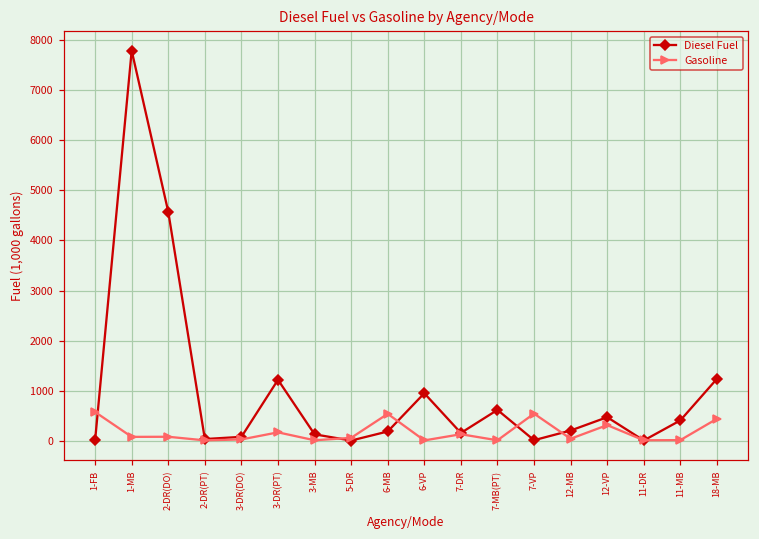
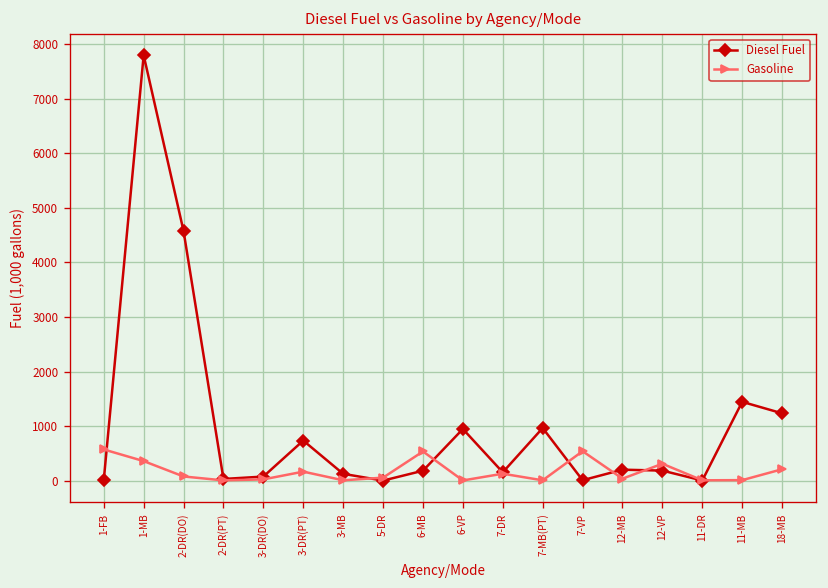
  {
    "Diesel Fuel": {
      "1-FB": 0,
      "1-MB": 7800,
      "2-DR(DO)": 4600,
-     "3-DR(PT)": 1200,
+     "3-DR(PT)": 700,
      "3-MB": 100,
      "6-MB": 200,
      "6-VP": 900,
-     "7-MB(PT)": 600,
+     "7-MB(PT)": 1000,
      "7-VP": 0,
      "12-MB": 200,
-     "12-VP": 500,
-     "11-MB": 400,
+     "12-VP": 200,
+     "11-MB": 1400,
      "18-MB": 1200
    },
    "Gasoline": {
      "1-FB": 600,
-     "1-MB": 100,
+     "1-MB": 400,
      "2-DR(DO)": 100,
      "3-DR(PT)": 200,
      "3-MB": 0,
      "6-MB": 500,
      "6-VP": 0,
      "7-MB(PT)": 0,
      "7-VP": 500,
      "12-MB": 0,
      "12-VP": 300,
      "11-MB": 0,
-     "18-MB": 400
+     "18-MB": 200
    }
  }
